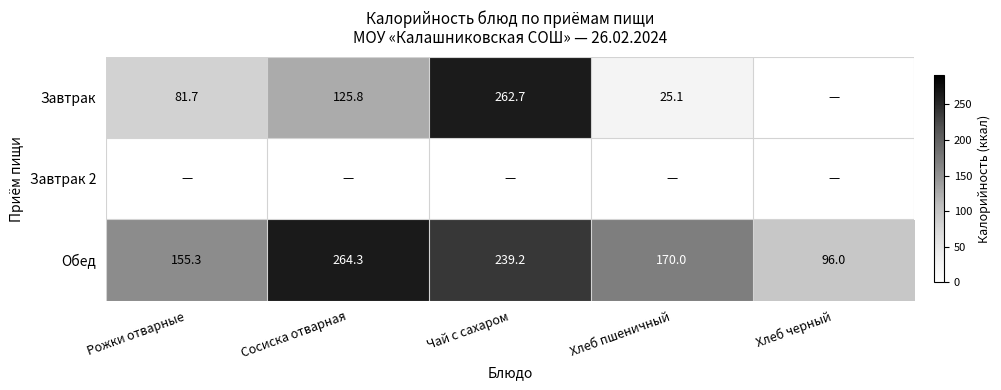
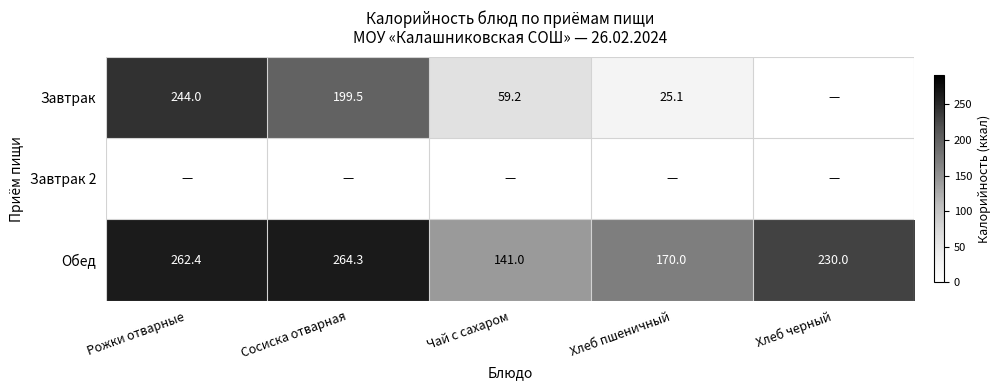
  {
    "Завтрак": {
-     "Рожки отварные": 81.7,
-     "Сосиска отварная": 125.8,
-     "Чай с сахаром": 262.7,
+     "Рожки отварные": 244.0,
+     "Сосиска отварная": 199.5,
+     "Чай с сахаром": 59.2,
      "Хлеб пшеничный": 25.1
    },
    "Обед": {
-     "Рожки отварные": 155.3,
+     "Рожки отварные": 262.4,
      "Сосиска отварная": 264.3,
-     "Чай с сахаром": 239.2,
+     "Чай с сахаром": 141.0,
      "Хлеб пшеничный": 170.0,
-     "Хлеб черный": 96.0
+     "Хлеб черный": 230.0
    }
  }
